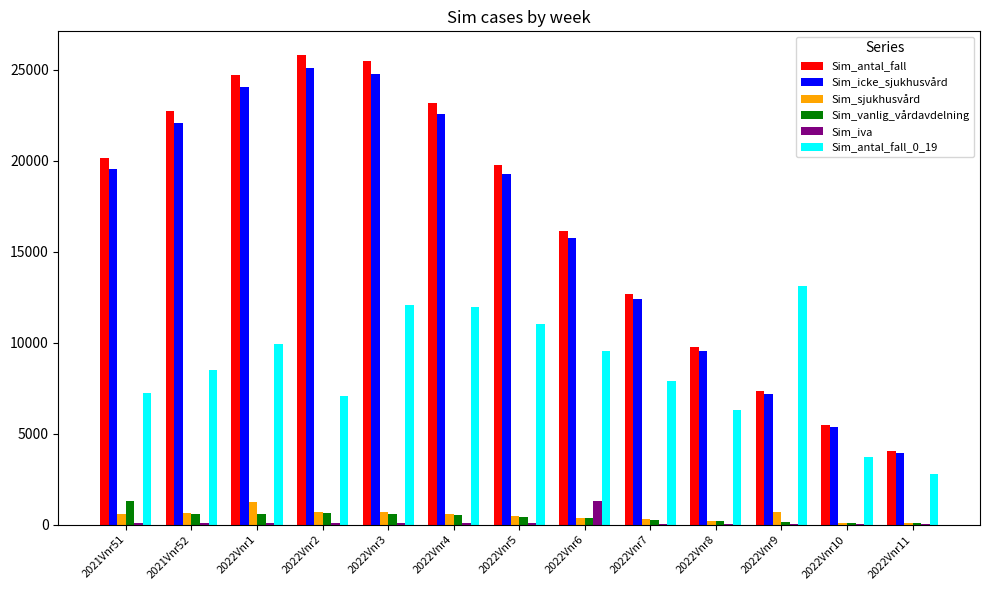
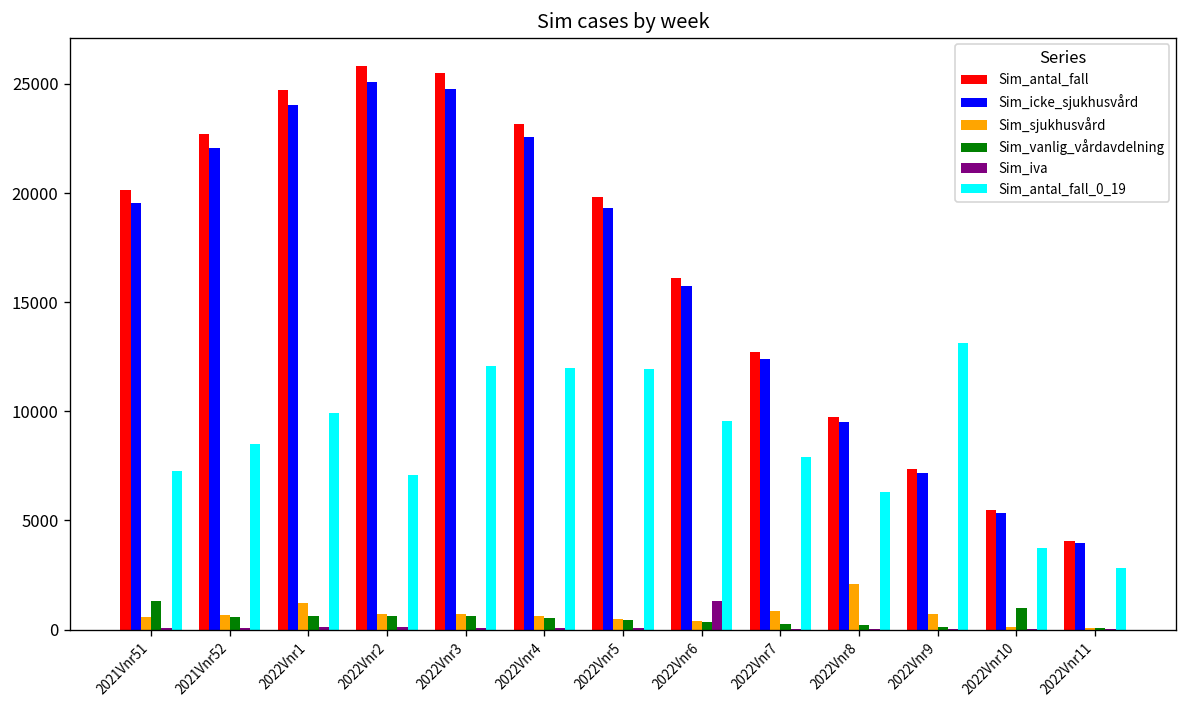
  {
    "Sim_antal_fall": {
      "2021Vnr51": 20100,
      "2021Vnr52": 22700,
      "2022Vnr1": 24700,
      "2022Vnr2": 25800,
      "2022Vnr3": 25500,
      "2022Vnr4": 23200,
      "2022Vnr5": 19800,
      "2022Vnr6": 16100,
      "2022Vnr7": 12700,
      "2022Vnr8": 9700,
      "2022Vnr9": 7400,
      "2022Vnr10": 5500,
      "2022Vnr11": 4000
    },
    "Sim_icke_sjukhusvård": {
      "2021Vnr51": 19600,
      "2021Vnr52": 22100,
      "2022Vnr1": 24000,
      "2022Vnr2": 25100,
      "2022Vnr3": 24800,
      "2022Vnr4": 22600,
      "2022Vnr5": 19300,
      "2022Vnr6": 15700,
      "2022Vnr7": 12400,
      "2022Vnr8": 9500,
      "2022Vnr9": 7200,
      "2022Vnr10": 5400,
      "2022Vnr11": 4000
    },
    "Sim_sjukhusvård": {
      "2021Vnr51": 600,
      "2021Vnr52": 700,
      "2022Vnr1": 1200,
      "2022Vnr2": 700,
      "2022Vnr3": 700,
      "2022Vnr4": 600,
      "2022Vnr5": 500,
      "2022Vnr6": 400,
-     "2022Vnr7": 300,
-     "2022Vnr8": 200,
+     "2022Vnr7": 800,
+     "2022Vnr8": 2100,
      "2022Vnr9": 700
    },
    "Sim_vanlig_vårdavdelning": {
      "2021Vnr51": 1300,
      "2021Vnr52": 600,
      "2022Vnr1": 600,
      "2022Vnr2": 600,
      "2022Vnr3": 600,
      "2022Vnr4": 500,
      "2022Vnr5": 400,
      "2022Vnr6": 300,
      "2022Vnr7": 300,
      "2022Vnr8": 200,
      "2022Vnr9": 100,
-     "2022Vnr10": 100
+     "2022Vnr10": 1000
    },
    "Sim_iva": {
      "2022Vnr6": 1300
    },
    "Sim_antal_fall_0_19": {
      "2021Vnr51": 7300,
      "2021Vnr52": 8500,
      "2022Vnr1": 9900,
      "2022Vnr2": 7100,
      "2022Vnr3": 12100,
      "2022Vnr4": 12000,
-     "2022Vnr5": 11000,
+     "2022Vnr5": 11900,
      "2022Vnr6": 9600,
      "2022Vnr7": 7900,
      "2022Vnr8": 6300,
      "2022Vnr9": 13100,
      "2022Vnr10": 3700,
      "2022Vnr11": 2800
    }
  }
